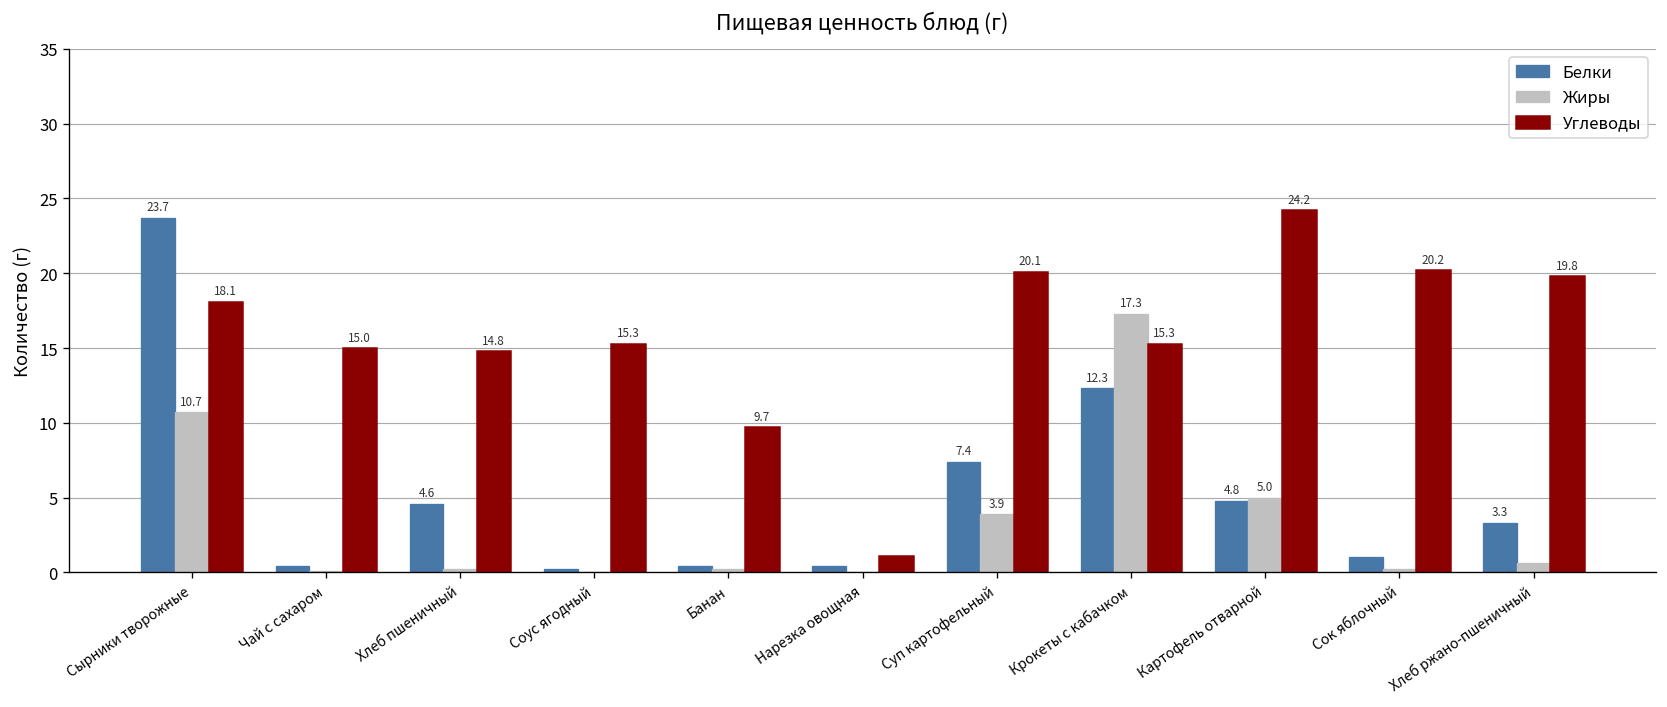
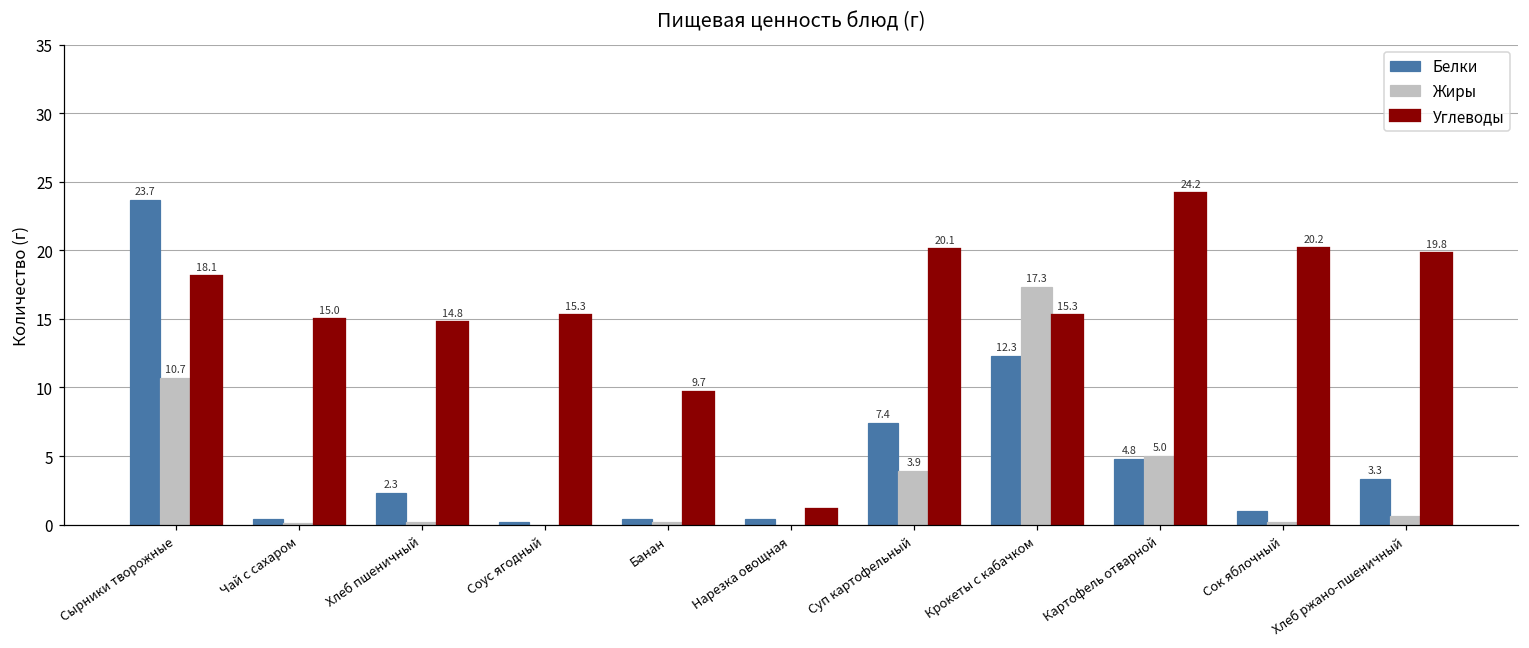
  {
    "Белки": {
      "Сырники творожные": 23.7,
-     "Хлеб пшеничный": 4.6,
+     "Хлеб пшеничный": 2.3,
      "Суп картофельный": 7.4,
      "Крокеты с кабачком": 12.3,
      "Картофель отварной": 4.8,
      "Хлеб ржано-пшеничный": 3.3
    },
    "Жиры": {
      "Сырники творожные": 10.7,
      "Суп картофельный": 3.9,
      "Крокеты с кабачком": 17.3,
      "Картофель отварной": 5.0
    },
    "Углеводы": {
      "Сырники творожные": 18.1,
      "Чай с сахаром": 15.0,
      "Хлеб пшеничный": 14.8,
      "Соус ягодный": 15.3,
      "Банан": 9.7,
      "Суп картофельный": 20.1,
      "Крокеты с кабачком": 15.3,
      "Картофель отварной": 24.2,
      "Сок яблочный": 20.2,
      "Хлеб ржано-пшеничный": 19.8
    }
  }
